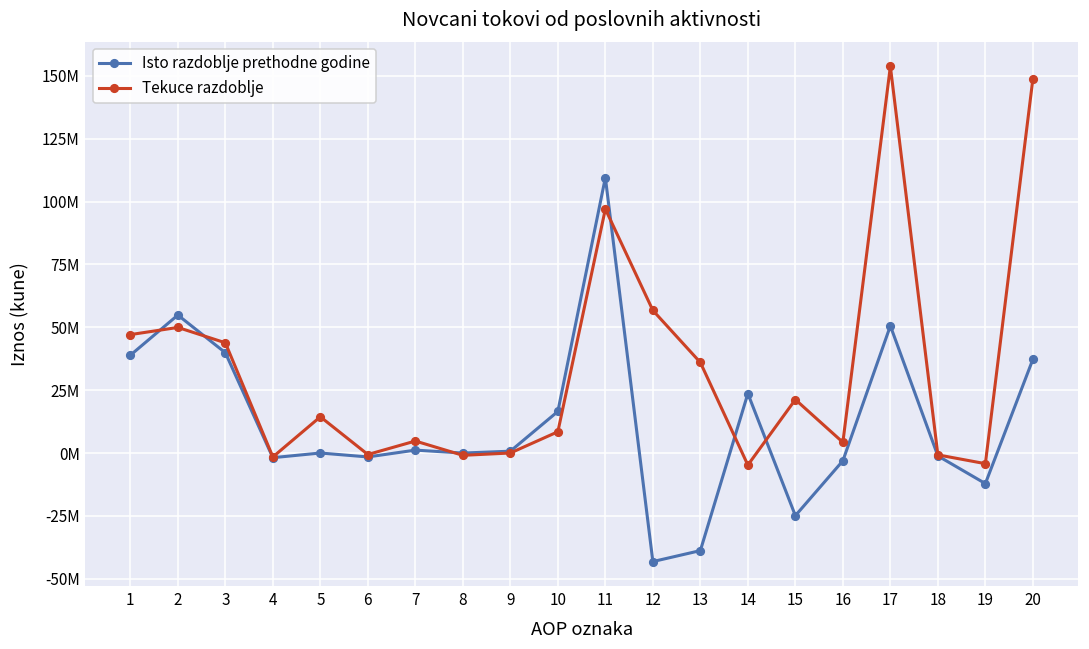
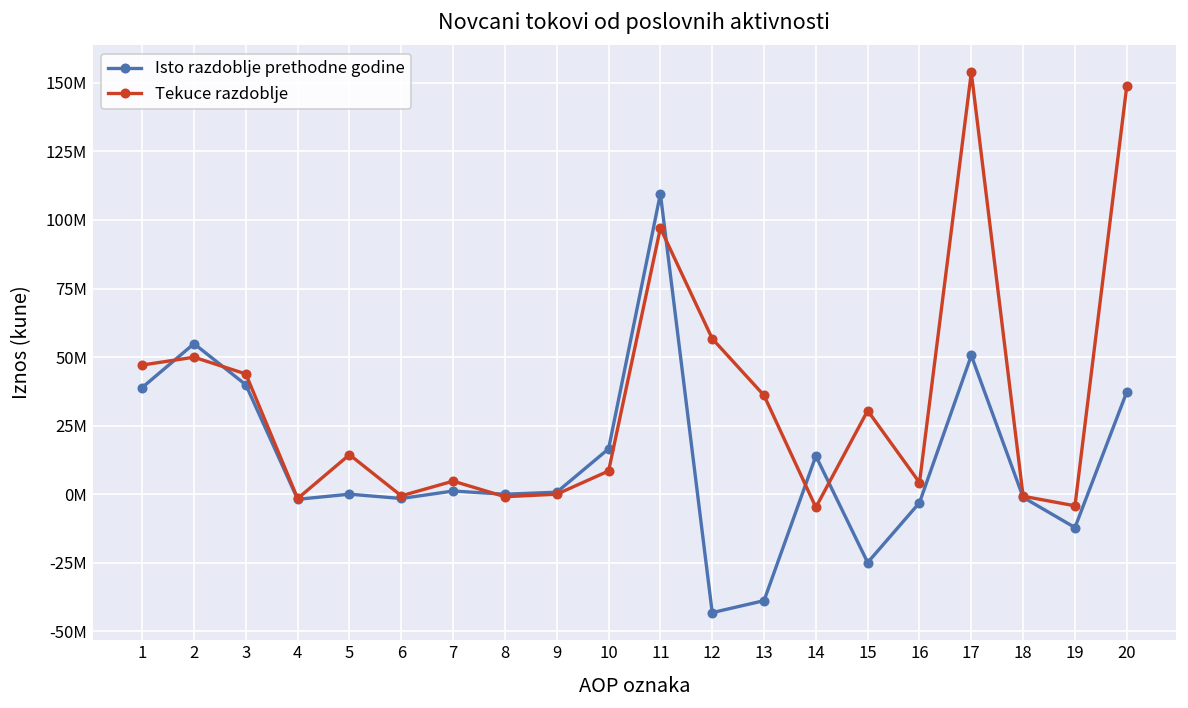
  {
    "Isto razdoblje prethodne godine": {
      "1": 39000000,
      "2": 55000000,
      "3": 40000000,
      "5": 0,
      "7": 1000000,
      "10": 17000000,
      "11": 110000000,
      "12": -43000000,
      "13": -39000000,
-     "14": 24000000,
+     "14": 14000000,
      "15": -25000000,
      "16": -3000000,
      "17": 51000000,
      "19": -12000000,
      "20": 37000000
    },
    "Tekuce razdoblje": {
      "1": 47000000,
      "2": 50000000,
      "3": 44000000,
      "5": 14000000,
      "7": 5000000,
      "10": 8000000,
      "11": 97000000,
      "12": 57000000,
      "13": 36000000,
      "14": -5000000,
-     "15": 21000000,
+     "15": 30000000,
      "16": 4000000,
      "17": 154000000,
      "19": -4000000,
      "20": 149000000
    }
  }
